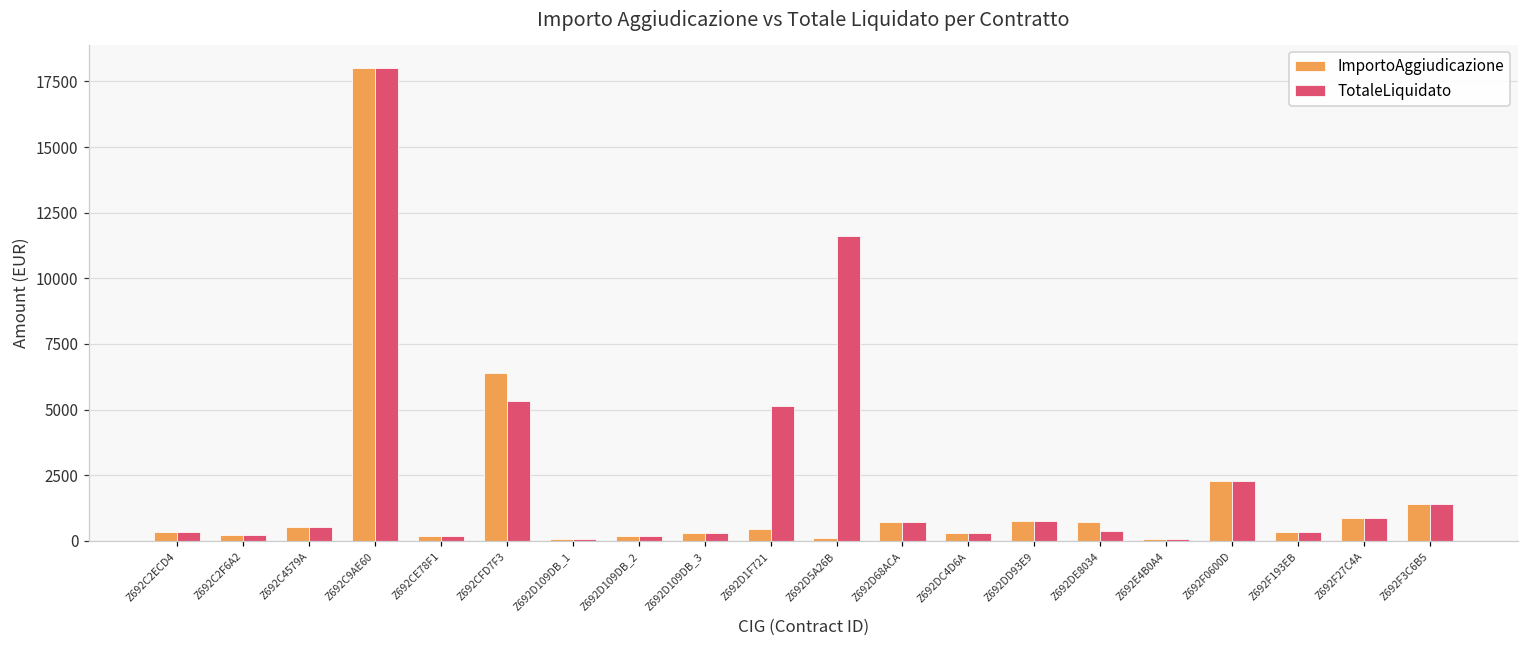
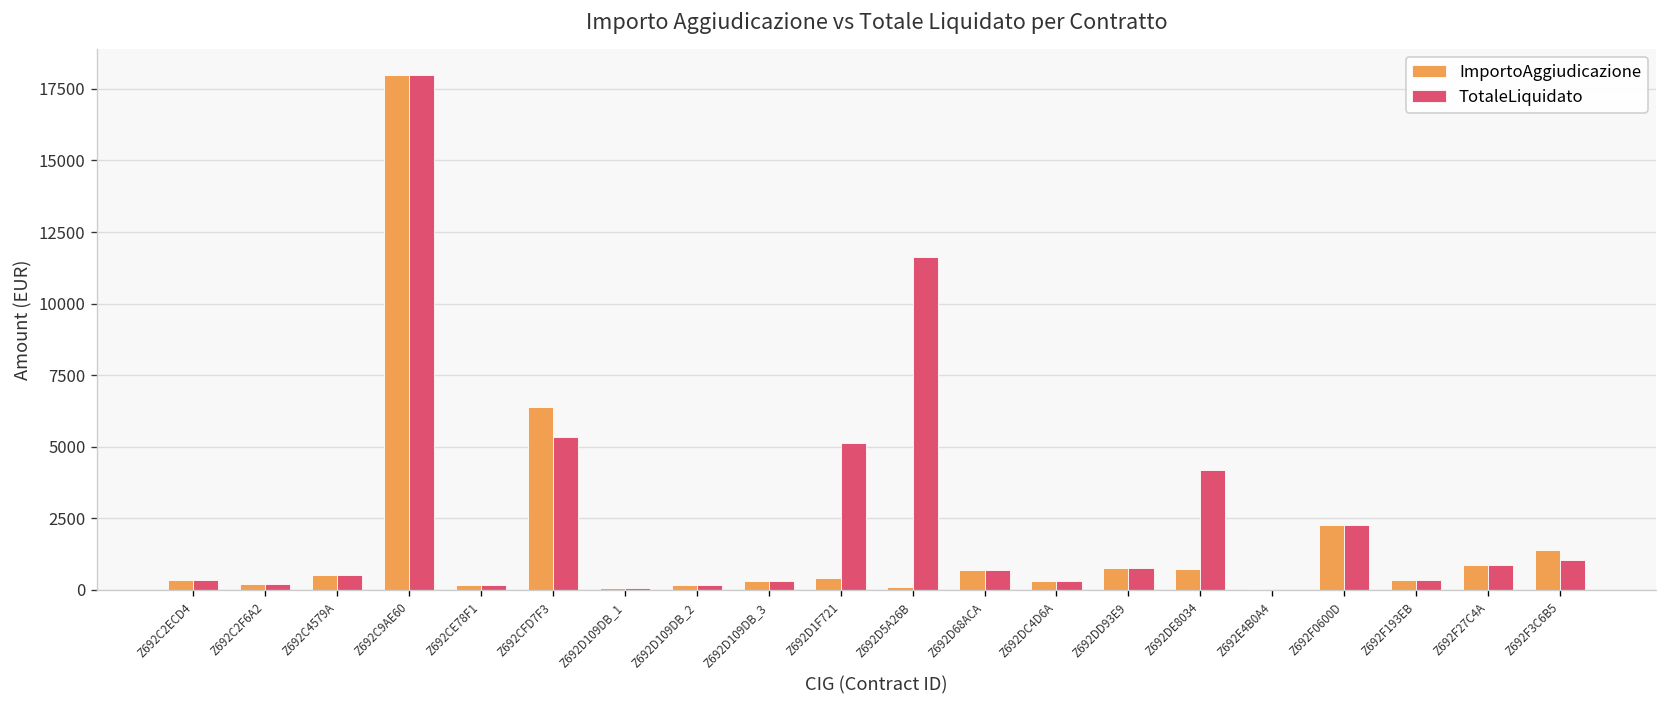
  {
    "ImportoAggiudicazione": {
      "Z692C2ECD4": 300,
      "Z692C2F6A2": 200,
      "Z692C4579A": 500,
      "Z692C9AE60": 18000,
      "Z692CE78F1": 200,
      "Z692CFD7F3": 6400,
      "Z692D109DB_2": 200,
      "Z692D109DB_3": 300,
      "Z692D1F721": 400,
      "Z692D5A26B": 100,
      "Z692D68ACA": 700,
      "Z692DC4D6A": 300,
      "Z692DD93E9": 800,
      "Z692DE8034": 700,
      "Z692F0600D": 2300,
      "Z692F193EB": 300,
      "Z692F27C4A": 900,
      "Z692F3C6B5": 1400
    },
    "TotaleLiquidato": {
      "Z692C2ECD4": 300,
      "Z692C2F6A2": 200,
      "Z692C4579A": 500,
      "Z692C9AE60": 18000,
      "Z692CE78F1": 200,
      "Z692CFD7F3": 5300,
      "Z692D109DB_2": 200,
      "Z692D109DB_3": 300,
      "Z692D1F721": 5100,
      "Z692D5A26B": 11600,
      "Z692D68ACA": 700,
      "Z692DC4D6A": 300,
      "Z692DD93E9": 800,
-     "Z692DE8034": 400,
+     "Z692DE8034": 4200,
      "Z692F0600D": 2300,
      "Z692F193EB": 300,
      "Z692F27C4A": 900,
-     "Z692F3C6B5": 1400
+     "Z692F3C6B5": 1000
    }
  }
